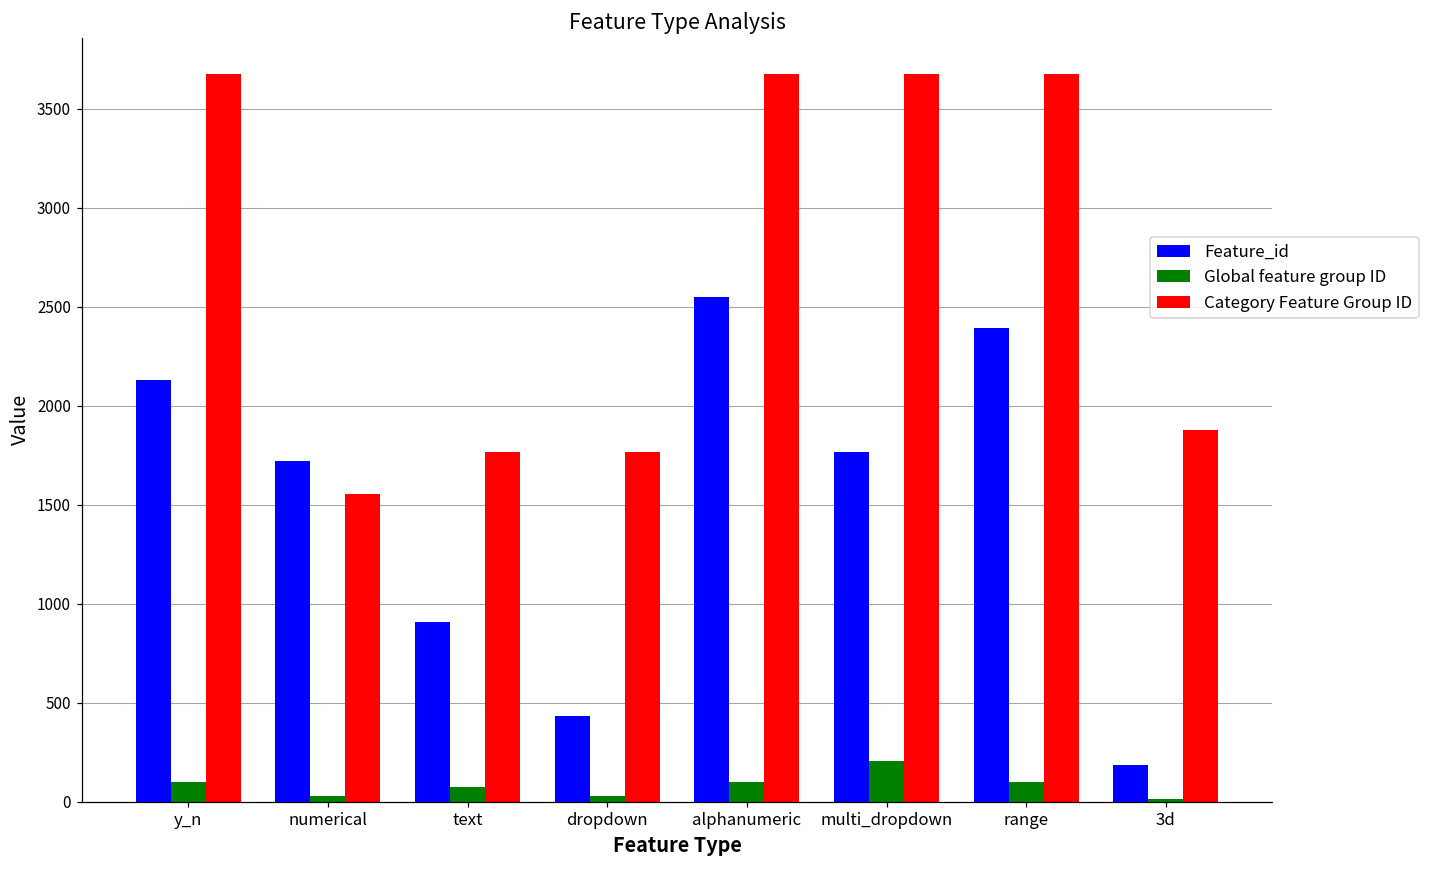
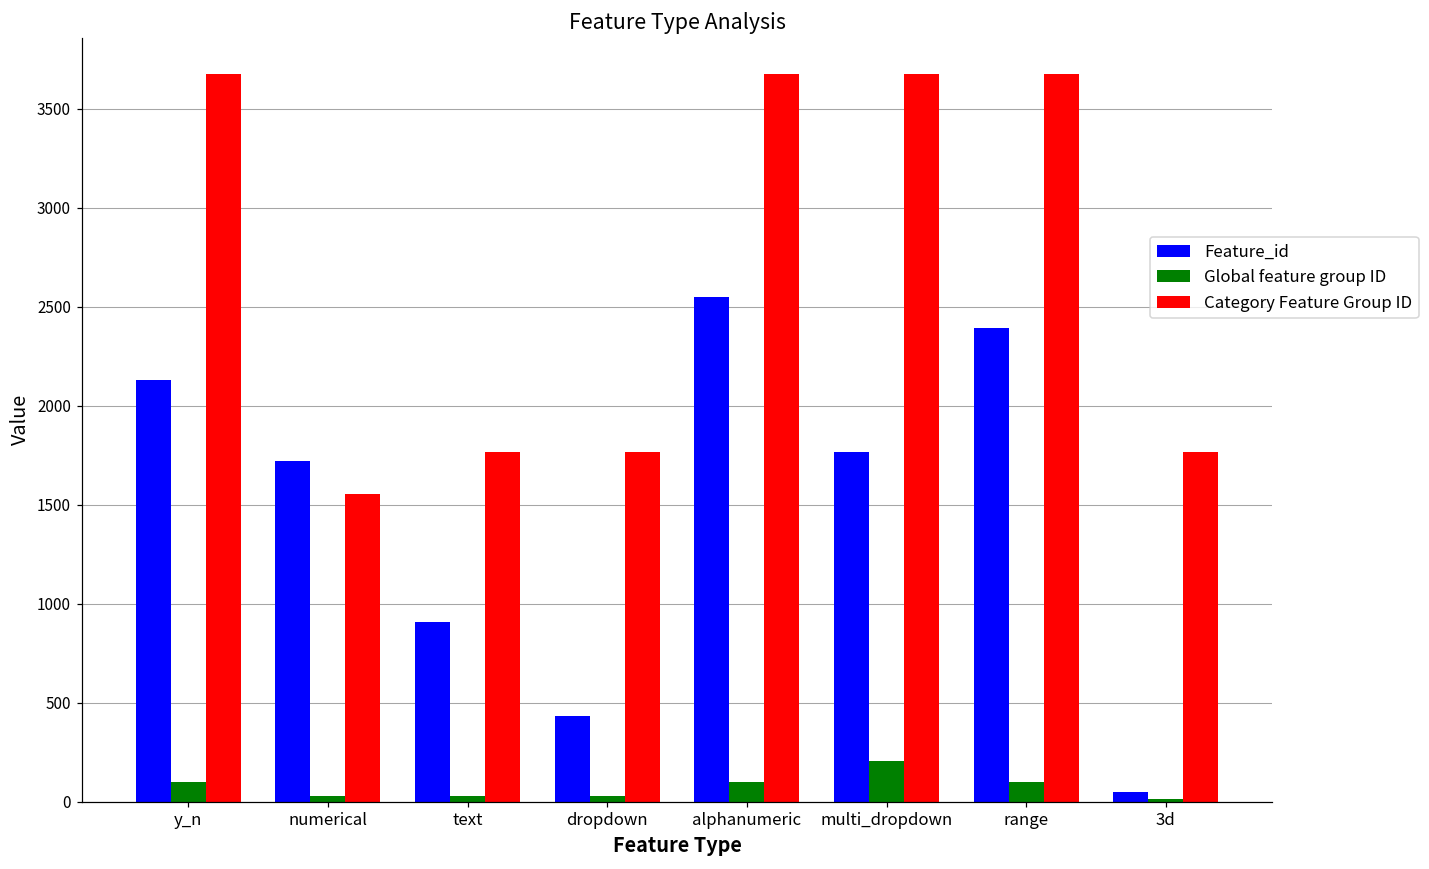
  {
    "Feature_id": {
      "y_n": 2130,
      "numerical": 1720,
      "text": 910,
      "dropdown": 430,
      "alphanumeric": 2550,
      "multi_dropdown": 1770,
      "range": 2390,
-     "3d": 180
+     "3d": 50
    },
    "Global feature group ID": {
      "y_n": 100,
      "numerical": 30,
-     "text": 70,
+     "text": 30,
      "dropdown": 30,
      "alphanumeric": 100,
      "multi_dropdown": 210,
      "range": 100,
      "3d": 10
    },
    "Category Feature Group ID": {
      "y_n": 3670,
      "numerical": 1550,
      "text": 1770,
      "dropdown": 1770,
      "alphanumeric": 3670,
      "multi_dropdown": 3680,
      "range": 3670,
-     "3d": 1880
+     "3d": 1770
    }
  }
